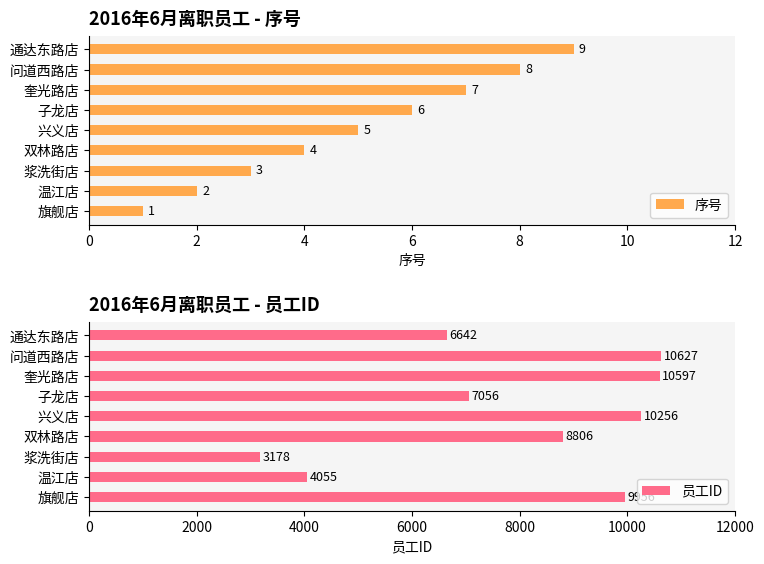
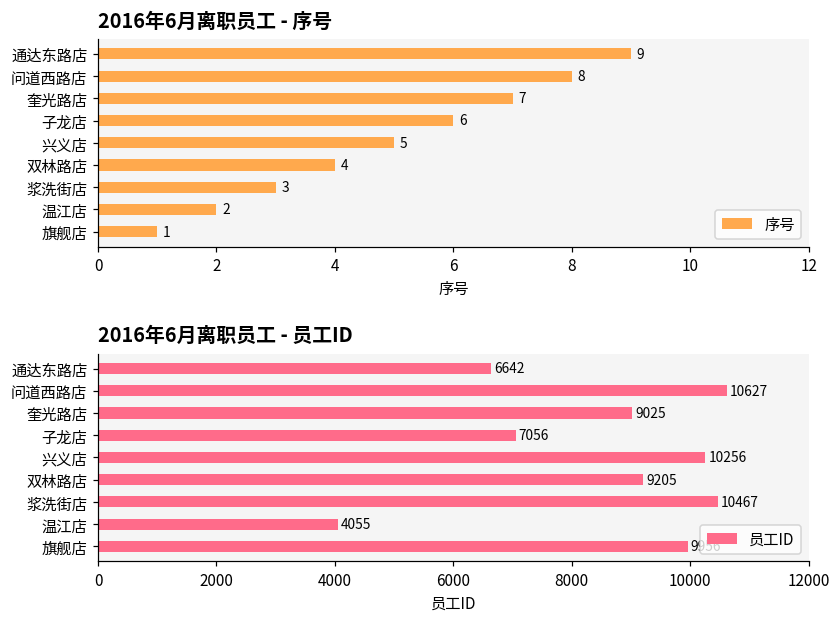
  {
    "2016年6月离职员工 - 序号": {
      "通达东路店": 9,
      "问道西路店": 8,
      "奎光路店": 7,
      "子龙店": 6,
      "兴义店": 5,
      "双林路店": 4,
      "浆洗街店": 3,
      "温江店": 2,
      "旗舰店": 1
    },
    "2016年6月离职员工 - 员工ID": {
      "通达东路店": 6642,
      "问道西路店": 10627,
-     "奎光路店": 10597,
+     "奎光路店": 9025,
      "子龙店": 7056,
      "兴义店": 10256,
-     "双林路店": 8806,
-     "浆洗街店": 3178,
+     "双林路店": 9205,
+     "浆洗街店": 10467,
      "温江店": 4055
    }
  }
